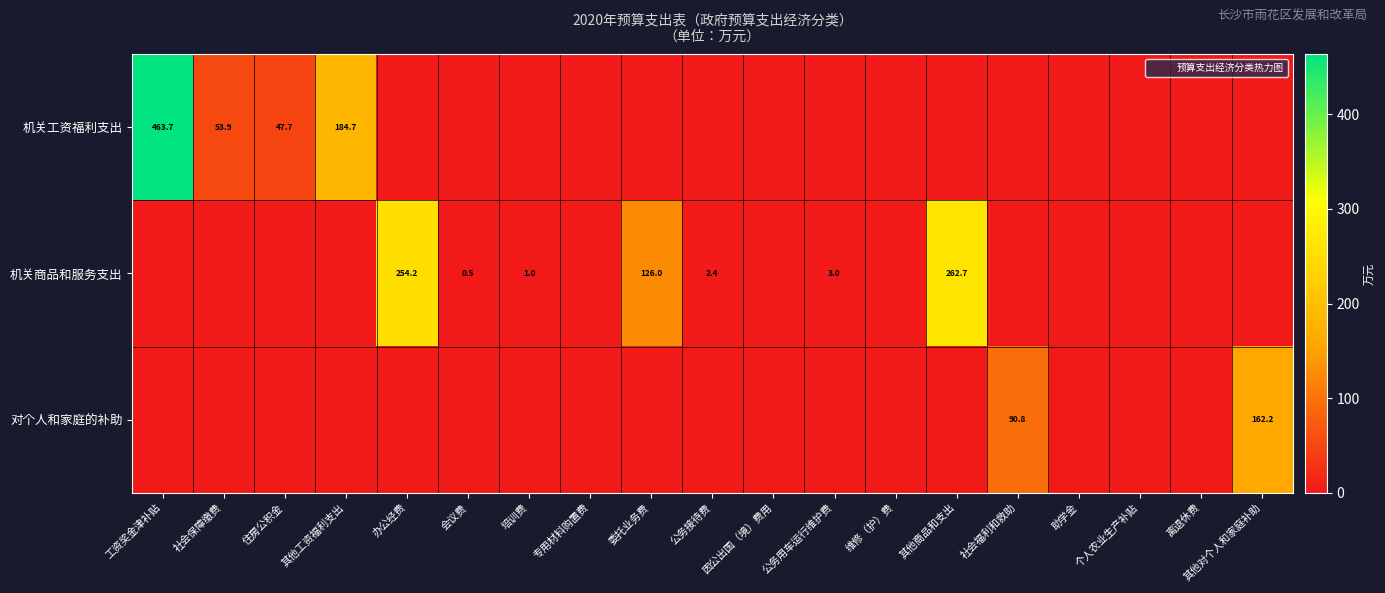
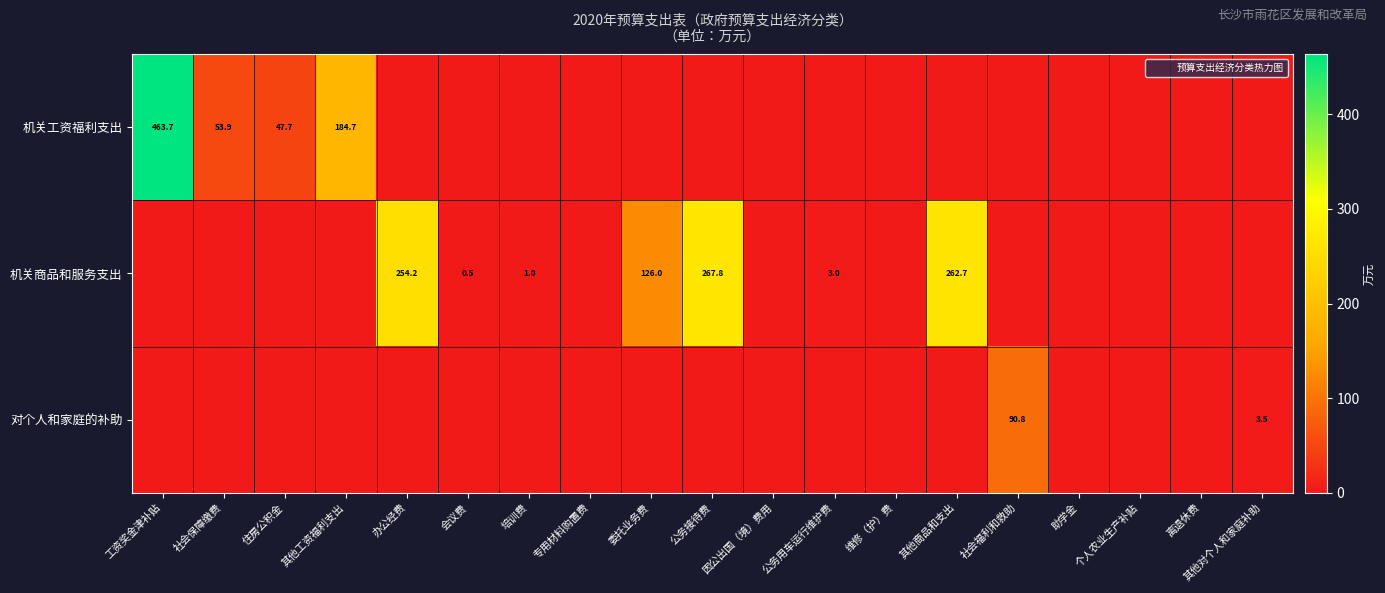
  {
    "机关工资福利支出": {
      "工资奖金津补贴": 463.7,
      "社会保障缴费": 53.9,
      "住房公积金": 47.7,
      "其他工资福利支出": 184.7
    },
    "机关商品和服务支出": {
      "办公经费": 254.2,
      "会议费": 0.5,
      "培训费": 1.0,
      "委托业务费": 126.0,
-     "公务接待费": 2.4,
+     "公务接待费": 267.8,
      "公务用车运行维护费": 3.0,
      "其他商品和支出": 262.7
    },
    "对个人和家庭的补助": {
      "社会福利和救助": 90.8,
-     "其他对个人和家庭补助": 162.2
+     "其他对个人和家庭补助": 3.5
    }
  }
